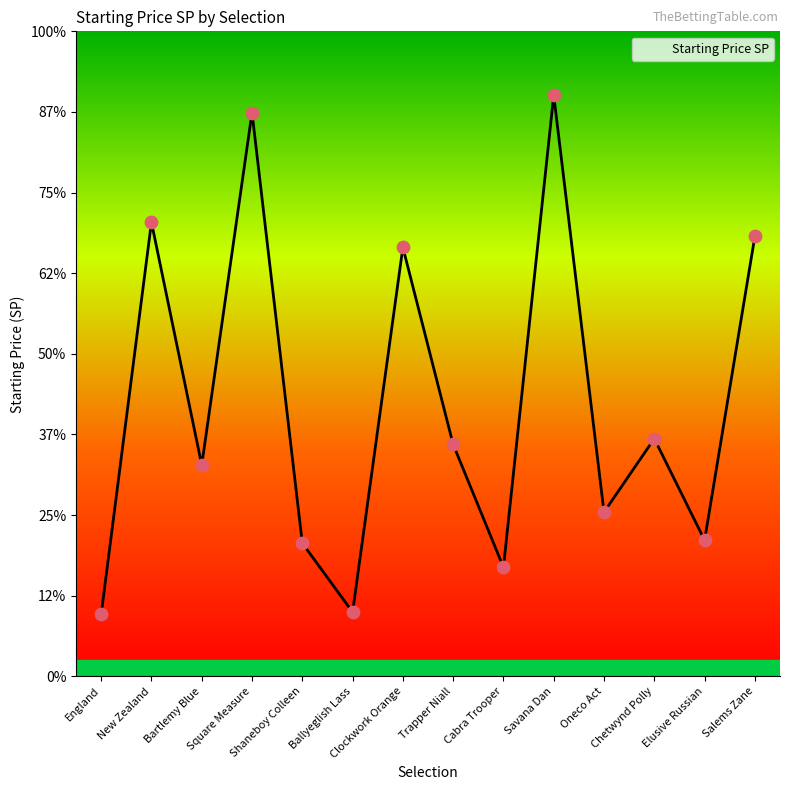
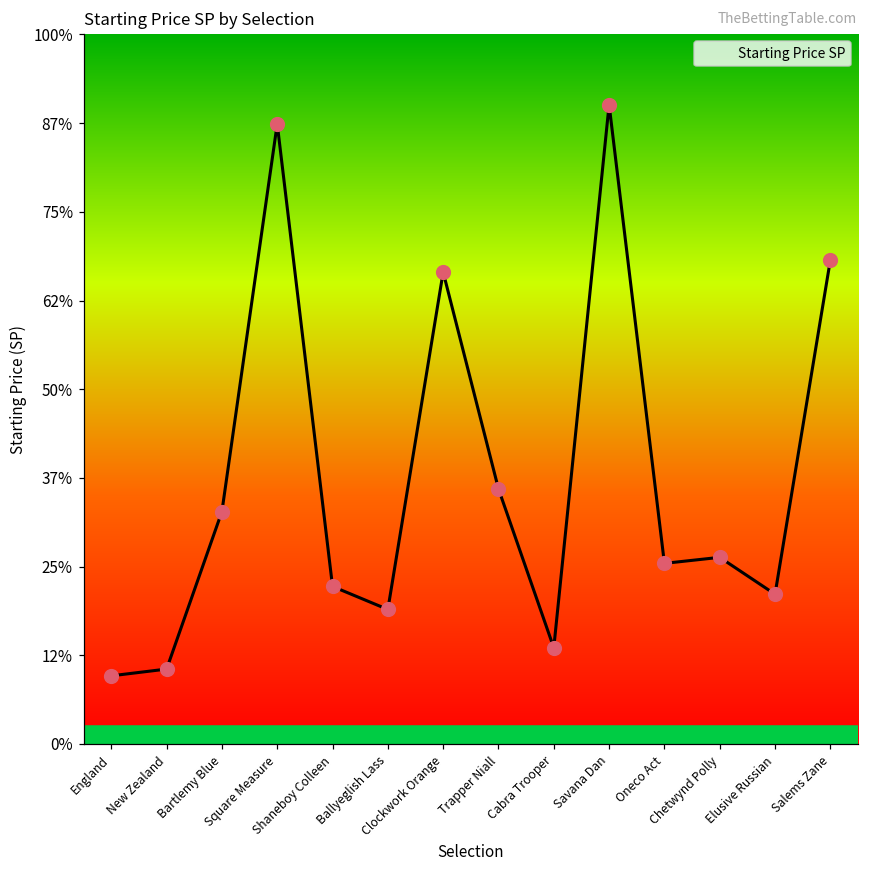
  {
    "England": "10%",
-   "New Zealand": "70%",
+   "New Zealand": "11%",
    "Bartlemy Blue": "33%",
    "Square Measure": "87%",
-   "Shaneboy Colleen": "21%",
-   "Ballyeglish Lass": "10%",
+   "Shaneboy Colleen": "22%",
+   "Ballyeglish Lass": "19%",
    "Clockwork Orange": "67%",
    "Trapper Niall": "36%",
-   "Cabra Trooper": "17%",
+   "Cabra Trooper": "14%",
    "Savana Dan": "90%",
    "Oneco Act": "25%",
-   "Chetwynd Polly": "37%",
+   "Chetwynd Polly": "26%",
    "Elusive Russian": "21%",
    "Salems Zane": "68%"
  }
